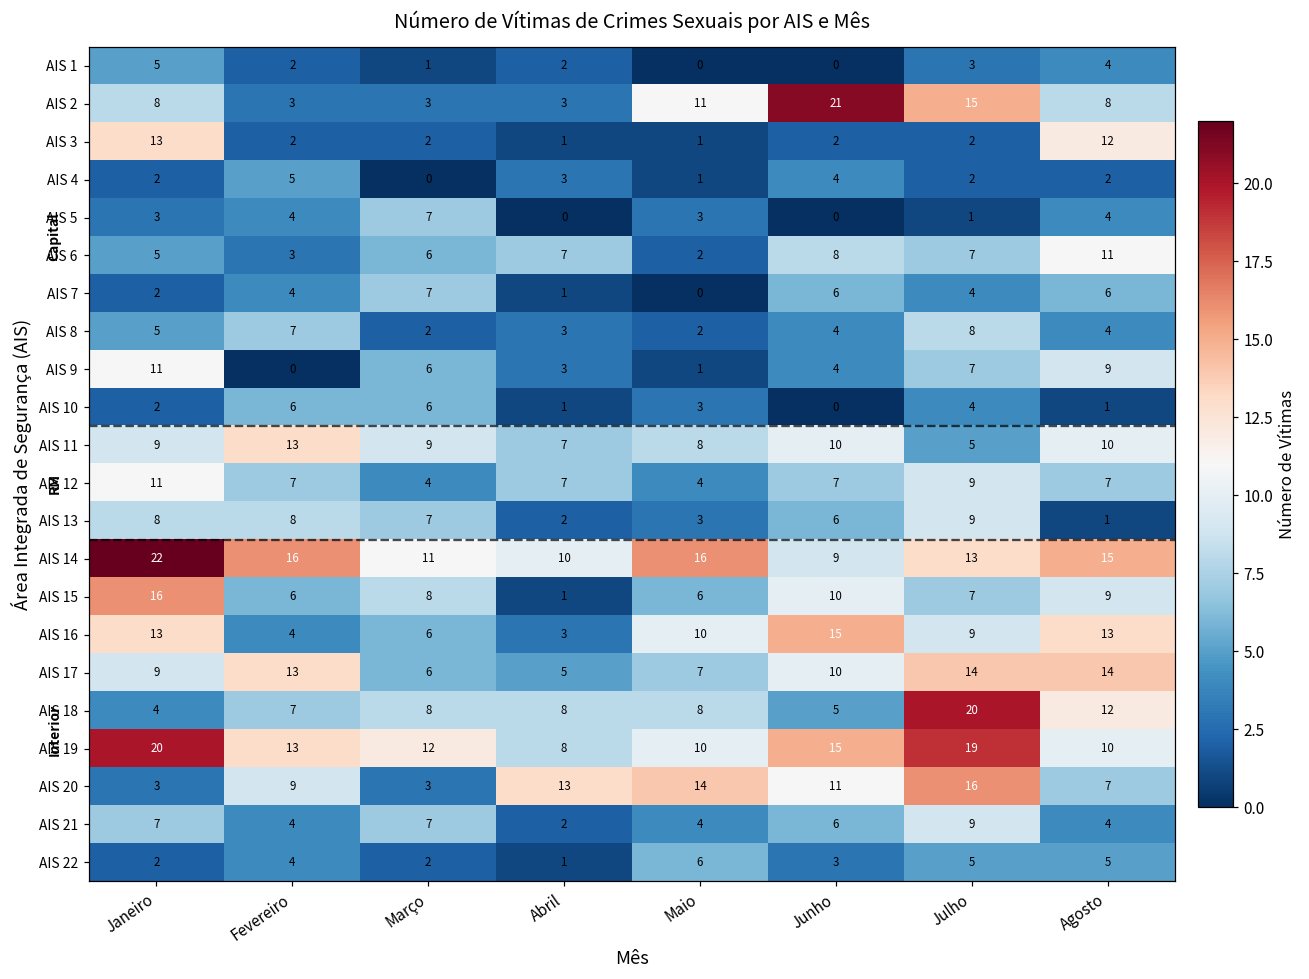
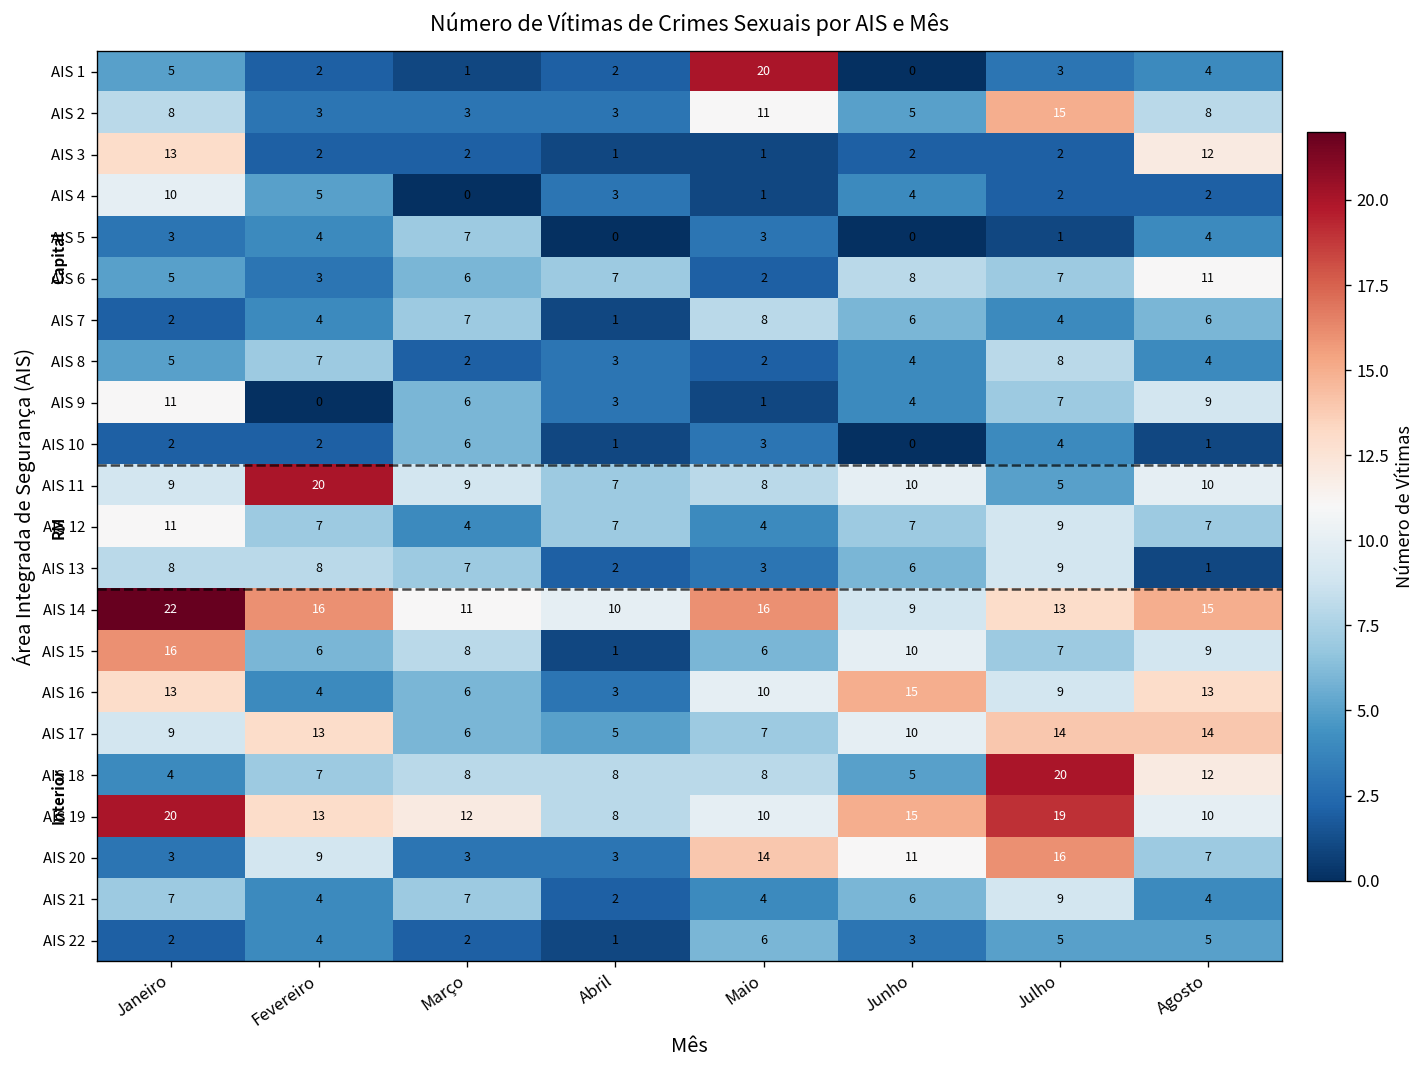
  {
    "AIS 1": {
      "Janeiro": 5,
      "Fevereiro": 2,
      "Março": 1,
      "Abril": 2,
-     "Maio": 0,
+     "Maio": 20,
      "Junho": 0,
      "Julho": 3,
      "Agosto": 4
    },
    "AIS 2": {
      "Janeiro": 8,
      "Fevereiro": 3,
      "Março": 3,
      "Abril": 3,
      "Maio": 11,
-     "Junho": 21,
+     "Junho": 5,
      "Julho": 15,
      "Agosto": 8
    },
    "AIS 3": {
      "Janeiro": 13,
      "Fevereiro": 2,
      "Março": 2,
      "Abril": 1,
      "Maio": 1,
      "Junho": 2,
      "Julho": 2,
      "Agosto": 12
    },
    "AIS 4": {
-     "Janeiro": 2,
+     "Janeiro": 10,
      "Fevereiro": 5,
      "Março": 0,
      "Abril": 3,
      "Maio": 1,
      "Junho": 4,
      "Julho": 2,
      "Agosto": 2
    },
    "AIS 5": {
      "Janeiro": 3,
      "Fevereiro": 4,
      "Março": 7,
      "Abril": 0,
      "Maio": 3,
      "Junho": 0,
      "Julho": 1,
      "Agosto": 4
    },
    "AIS 6": {
      "Janeiro": 5,
      "Fevereiro": 3,
      "Março": 6,
      "Abril": 7,
      "Maio": 2,
      "Junho": 8,
      "Julho": 7,
      "Agosto": 11
    },
    "AIS 7": {
      "Janeiro": 2,
      "Fevereiro": 4,
      "Março": 7,
      "Abril": 1,
-     "Maio": 0,
+     "Maio": 8,
      "Junho": 6,
      "Julho": 4,
      "Agosto": 6
    },
    "AIS 8": {
      "Janeiro": 5,
      "Fevereiro": 7,
      "Março": 2,
      "Abril": 3,
      "Maio": 2,
      "Junho": 4,
      "Julho": 8,
      "Agosto": 4
    },
    "AIS 9": {
      "Janeiro": 11,
      "Fevereiro": 0,
      "Março": 6,
      "Abril": 3,
      "Maio": 1,
      "Junho": 4,
      "Julho": 7,
      "Agosto": 9
    },
    "AIS 10": {
      "Janeiro": 2,
-     "Fevereiro": 6,
+     "Fevereiro": 2,
      "Março": 6,
      "Abril": 1,
      "Maio": 3,
      "Junho": 0,
      "Julho": 4,
      "Agosto": 1
    },
    "AIS 11": {
      "Janeiro": 9,
-     "Fevereiro": 13,
+     "Fevereiro": 20,
      "Março": 9,
      "Abril": 7,
      "Maio": 8,
      "Junho": 10,
      "Julho": 5,
      "Agosto": 10
    },
    "AIS 12": {
      "Janeiro": 11,
      "Fevereiro": 7,
      "Março": 4,
      "Abril": 7,
      "Maio": 4,
      "Junho": 7,
      "Julho": 9,
      "Agosto": 7
    },
    "AIS 13": {
      "Janeiro": 8,
      "Fevereiro": 8,
      "Março": 7,
      "Abril": 2,
      "Maio": 3,
      "Junho": 6,
      "Julho": 9,
      "Agosto": 1
    },
    "AIS 14": {
      "Janeiro": 22,
      "Fevereiro": 16,
      "Março": 11,
      "Abril": 10,
      "Maio": 16,
      "Junho": 9,
      "Julho": 13,
      "Agosto": 15
    },
    "AIS 15": {
      "Janeiro": 16,
      "Fevereiro": 6,
      "Março": 8,
      "Abril": 1,
      "Maio": 6,
      "Junho": 10,
      "Julho": 7,
      "Agosto": 9
    },
    "AIS 16": {
      "Janeiro": 13,
      "Fevereiro": 4,
      "Março": 6,
      "Abril": 3,
      "Maio": 10,
      "Junho": 15,
      "Julho": 9,
      "Agosto": 13
    },
    "AIS 17": {
      "Janeiro": 9,
      "Fevereiro": 13,
      "Março": 6,
      "Abril": 5,
      "Maio": 7,
      "Junho": 10,
      "Julho": 14,
      "Agosto": 14
    },
    "AIS 18": {
      "Janeiro": 4,
      "Fevereiro": 7,
      "Março": 8,
      "Abril": 8,
      "Maio": 8,
      "Junho": 5,
      "Julho": 20,
      "Agosto": 12
    },
    "AIS 19": {
      "Janeiro": 20,
      "Fevereiro": 13,
      "Março": 12,
      "Abril": 8,
      "Maio": 10,
      "Junho": 15,
      "Julho": 19,
      "Agosto": 10
    },
    "AIS 20": {
      "Janeiro": 3,
      "Fevereiro": 9,
      "Março": 3,
-     "Abril": 13,
+     "Abril": 3,
      "Maio": 14,
      "Junho": 11,
      "Julho": 16,
      "Agosto": 7
    },
    "AIS 21": {
      "Janeiro": 7,
      "Fevereiro": 4,
      "Março": 7,
      "Abril": 2,
      "Maio": 4,
      "Junho": 6,
      "Julho": 9,
      "Agosto": 4
    },
    "AIS 22": {
      "Janeiro": 2,
      "Fevereiro": 4,
      "Março": 2,
      "Abril": 1,
      "Maio": 6,
      "Junho": 3,
      "Julho": 5,
      "Agosto": 5
    }
  }
